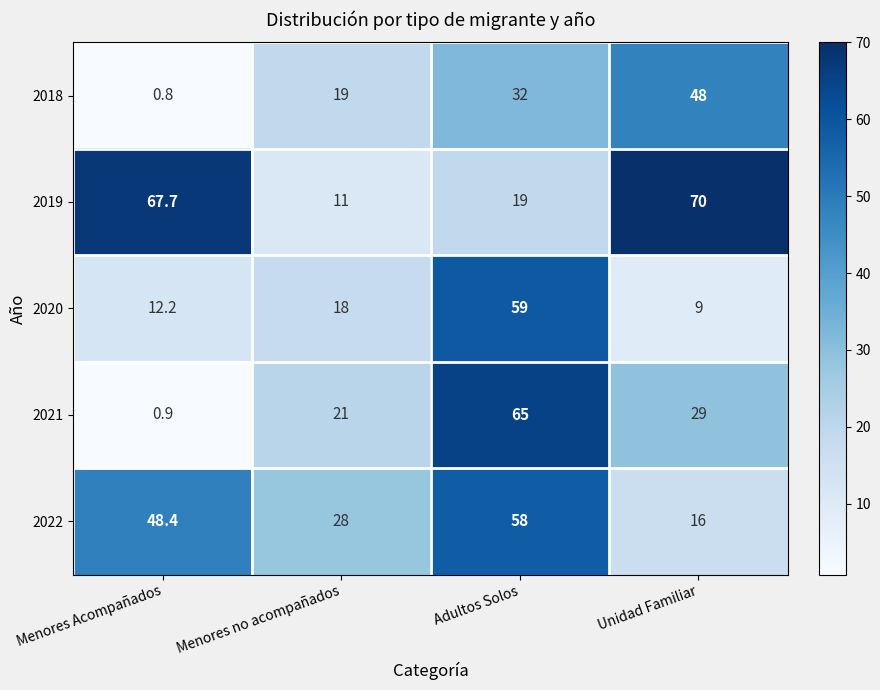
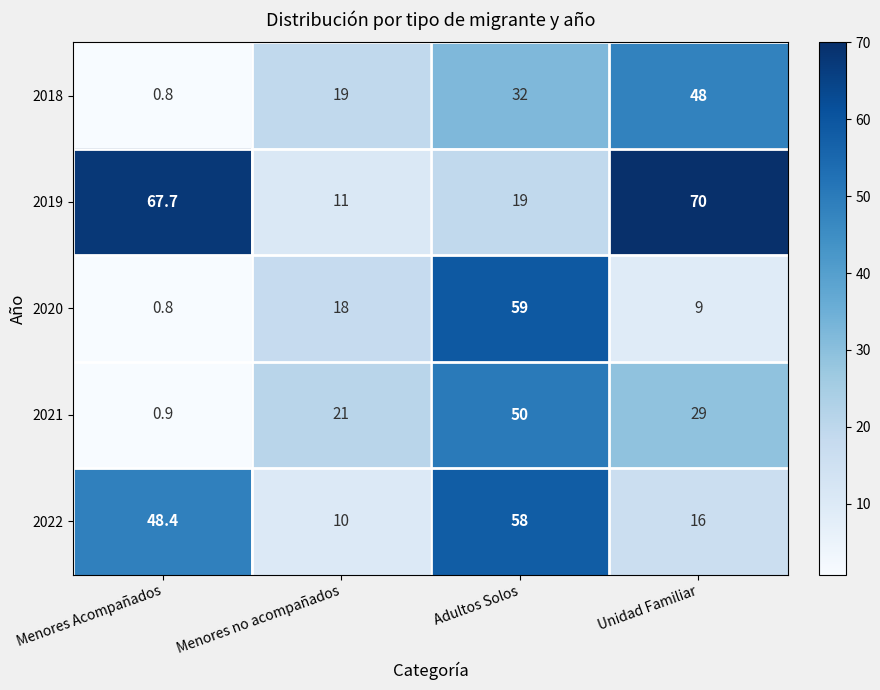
  {
    "2018": {
      "Menores Acompañados": 0.8,
      "Menores no acompañados": 19,
      "Adultos Solos": 32,
      "Unidad Familiar": 48
    },
    "2019": {
      "Menores Acompañados": 67.7,
      "Menores no acompañados": 11,
      "Adultos Solos": 19,
      "Unidad Familiar": 70
    },
    "2020": {
-     "Menores Acompañados": 12.2,
+     "Menores Acompañados": 0.8,
      "Menores no acompañados": 18,
      "Adultos Solos": 59,
      "Unidad Familiar": 9
    },
    "2021": {
      "Menores Acompañados": 0.9,
      "Menores no acompañados": 21,
-     "Adultos Solos": 65,
+     "Adultos Solos": 50,
      "Unidad Familiar": 29
    },
    "2022": {
      "Menores Acompañados": 48.4,
-     "Menores no acompañados": 28,
+     "Menores no acompañados": 10,
      "Adultos Solos": 58,
      "Unidad Familiar": 16
    }
  }
